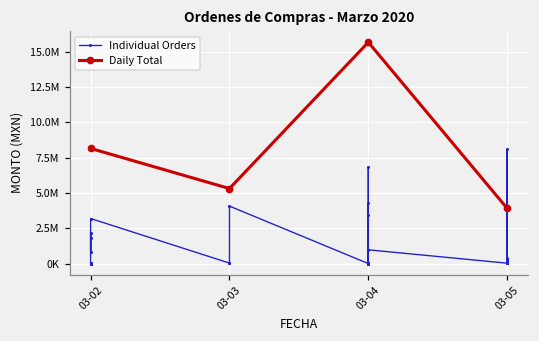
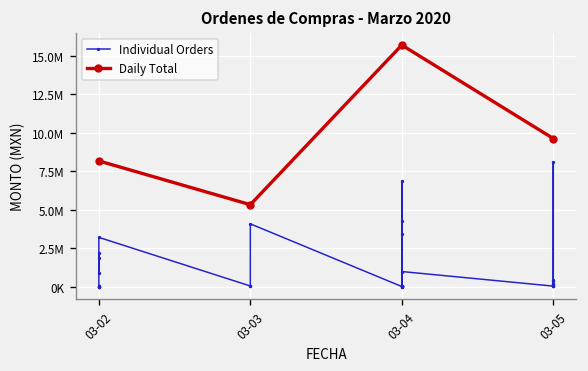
  {
    "Daily Total": {
      "03-02": 8200000,
      "03-03": 5300000,
      "03-04": 15700000,
-     "03-05": 3900000
+     "03-05": 9600000
    }
  }
